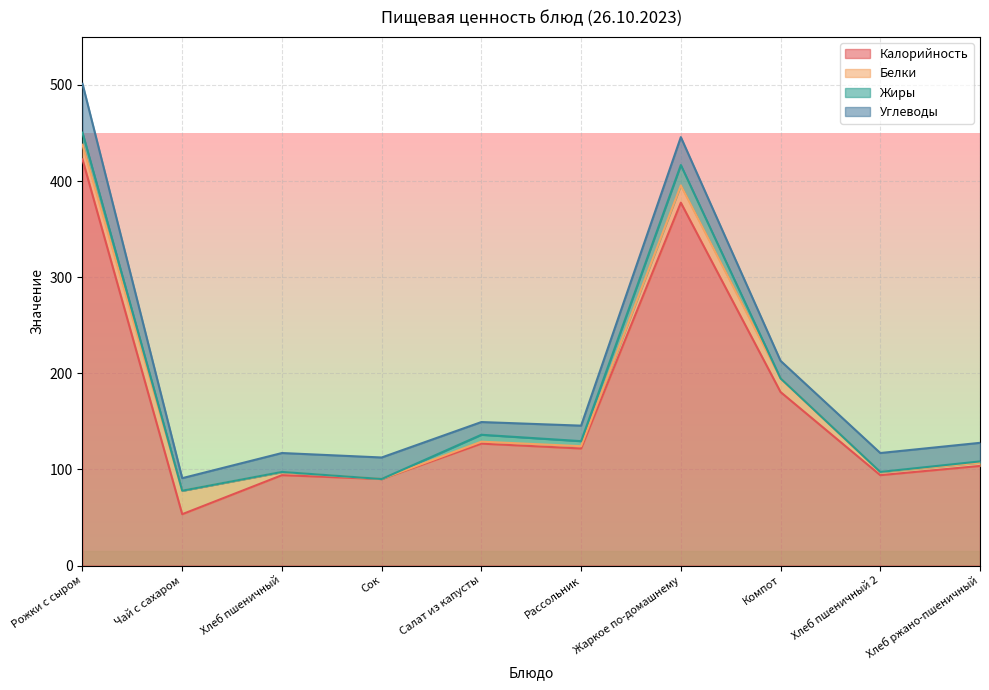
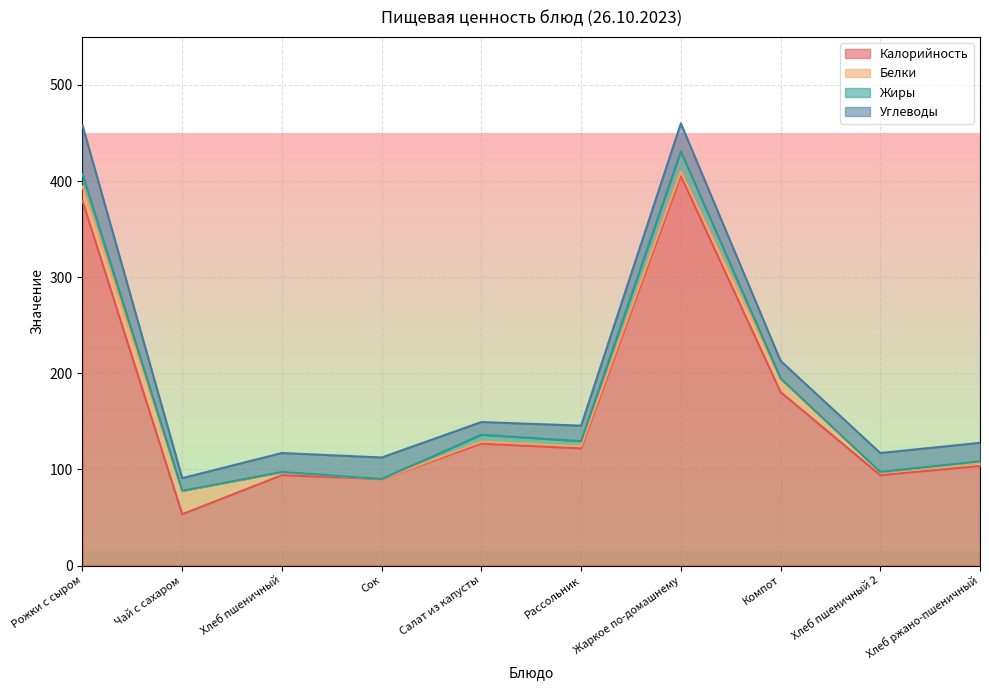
  {
    "Калорийность": {
-     "Рожки с сыром": 420,
+     "Рожки с сыром": 380,
      "Чай с сахаром": 50,
      "Хлеб пшеничный": 90,
-     "Жаркое по-домашнему": 380,
+     "Жаркое по-домашнему": 410,
      "Компот": 180,
      "Хлеб пшеничный 2": 90,
      "Хлеб ржано-пшеничный": 100
    },
    "Белки": {
      "Рожки с сыром": 20,
-     "Жаркое по-домашнему": 20
+     "Жаркое по-домашнему": 0
    }
  }
